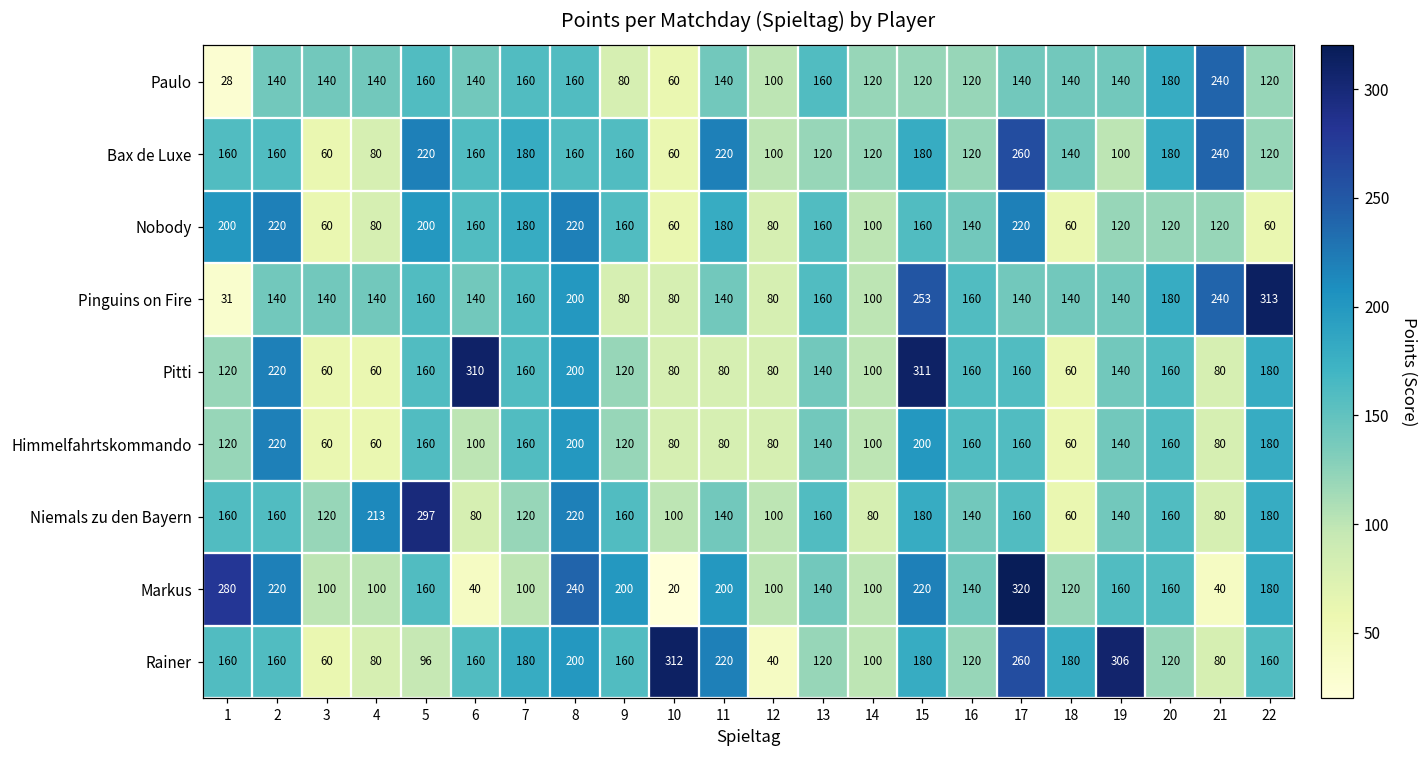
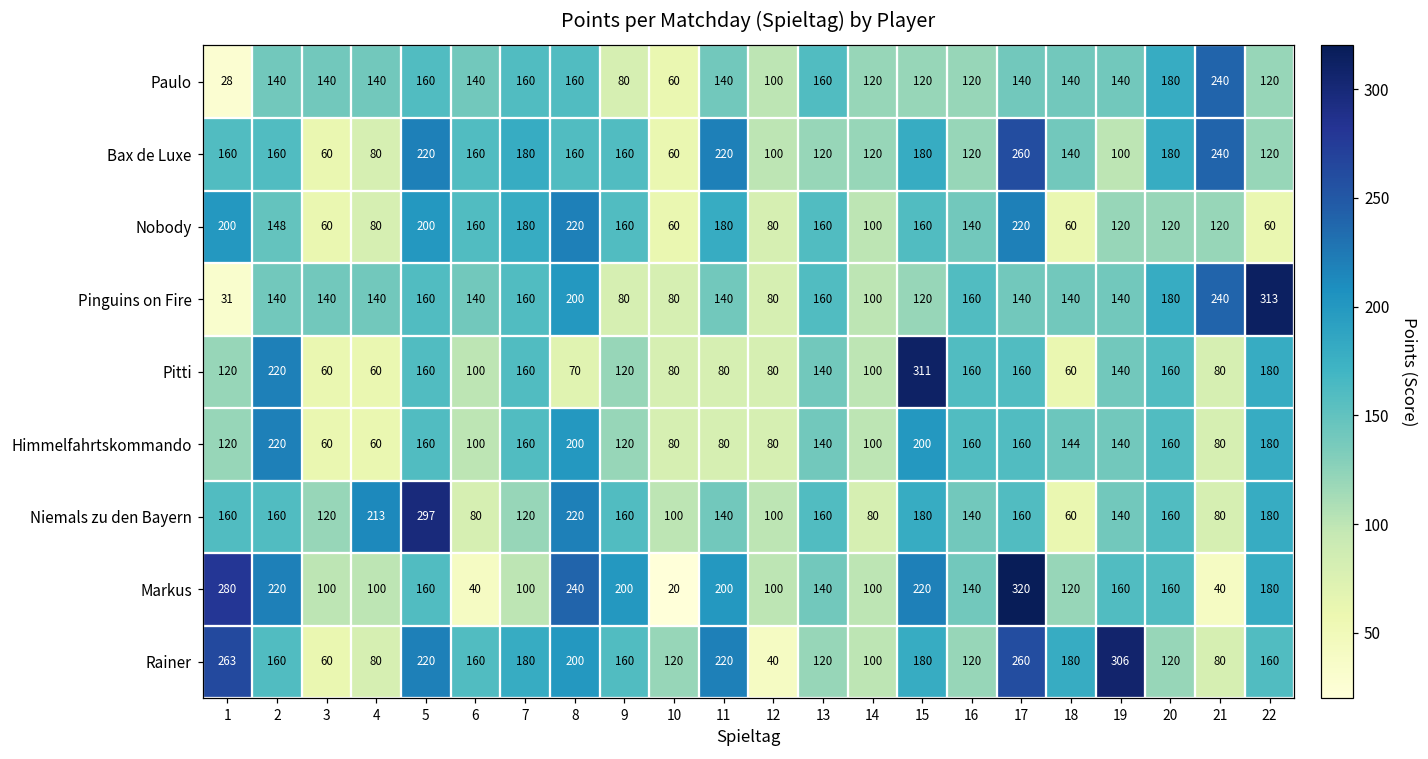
  {
    "Paulo": {
      "1": 28,
      "2": 140,
      "3": 140,
      "4": 140,
      "5": 160,
      "6": 140,
      "7": 160,
      "8": 160,
      "9": 80,
      "10": 60,
      "11": 140,
      "12": 100,
      "13": 160,
      "14": 120,
      "15": 120,
      "16": 120,
      "17": 140,
      "18": 140,
      "19": 140,
      "20": 180,
      "21": 240,
      "22": 120
    },
    "Bax de Luxe": {
      "1": 160,
      "2": 160,
      "3": 60,
      "4": 80,
      "5": 220,
      "6": 160,
      "7": 180,
      "8": 160,
      "9": 160,
      "10": 60,
      "11": 220,
      "12": 100,
      "13": 120,
      "14": 120,
      "15": 180,
      "16": 120,
      "17": 260,
      "18": 140,
      "19": 100,
      "20": 180,
      "21": 240,
      "22": 120
    },
    "Nobody": {
      "1": 200,
-     "2": 220,
+     "2": 148,
      "3": 60,
      "4": 80,
      "5": 200,
      "6": 160,
      "7": 180,
      "8": 220,
      "9": 160,
      "10": 60,
      "11": 180,
      "12": 80,
      "13": 160,
      "14": 100,
      "15": 160,
      "16": 140,
      "17": 220,
      "18": 60,
      "19": 120,
      "20": 120,
      "21": 120,
      "22": 60
    },
    "Pinguins on Fire": {
      "1": 31,
      "2": 140,
      "3": 140,
      "4": 140,
      "5": 160,
      "6": 140,
      "7": 160,
      "8": 200,
      "9": 80,
      "10": 80,
      "11": 140,
      "12": 80,
      "13": 160,
      "14": 100,
-     "15": 253,
+     "15": 120,
      "16": 160,
      "17": 140,
      "18": 140,
      "19": 140,
      "20": 180,
      "21": 240,
      "22": 313
    },
    "Pitti": {
      "1": 120,
      "2": 220,
      "3": 60,
      "4": 60,
      "5": 160,
-     "6": 310,
+     "6": 100,
      "7": 160,
-     "8": 200,
+     "8": 70,
      "9": 120,
      "10": 80,
      "11": 80,
      "12": 80,
      "13": 140,
      "14": 100,
      "15": 311,
      "16": 160,
      "17": 160,
      "18": 60,
      "19": 140,
      "20": 160,
      "21": 80,
      "22": 180
    },
    "Himmelfahrtskommando": {
      "1": 120,
      "2": 220,
      "3": 60,
      "4": 60,
      "5": 160,
      "6": 100,
      "7": 160,
      "8": 200,
      "9": 120,
      "10": 80,
      "11": 80,
      "12": 80,
      "13": 140,
      "14": 100,
      "15": 200,
      "16": 160,
      "17": 160,
-     "18": 60,
+     "18": 144,
      "19": 140,
      "20": 160,
      "21": 80,
      "22": 180
    },
    "Niemals zu den Bayern": {
      "1": 160,
      "2": 160,
      "3": 120,
      "4": 213,
      "5": 297,
      "6": 80,
      "7": 120,
      "8": 220,
      "9": 160,
      "10": 100,
      "11": 140,
      "12": 100,
      "13": 160,
      "14": 80,
      "15": 180,
      "16": 140,
      "17": 160,
      "18": 60,
      "19": 140,
      "20": 160,
      "21": 80,
      "22": 180
    },
    "Markus": {
      "1": 280,
      "2": 220,
      "3": 100,
      "4": 100,
      "5": 160,
      "6": 40,
      "7": 100,
      "8": 240,
      "9": 200,
      "10": 20,
      "11": 200,
      "12": 100,
      "13": 140,
      "14": 100,
      "15": 220,
      "16": 140,
      "17": 320,
      "18": 120,
      "19": 160,
      "20": 160,
      "21": 40,
      "22": 180
    },
    "Rainer": {
-     "1": 160,
+     "1": 263,
      "2": 160,
      "3": 60,
      "4": 80,
-     "5": 96,
+     "5": 220,
      "6": 160,
      "7": 180,
      "8": 200,
      "9": 160,
-     "10": 312,
+     "10": 120,
      "11": 220,
      "12": 40,
      "13": 120,
      "14": 100,
      "15": 180,
      "16": 120,
      "17": 260,
      "18": 180,
      "19": 306,
      "20": 120,
      "21": 80,
      "22": 160
    }
  }
